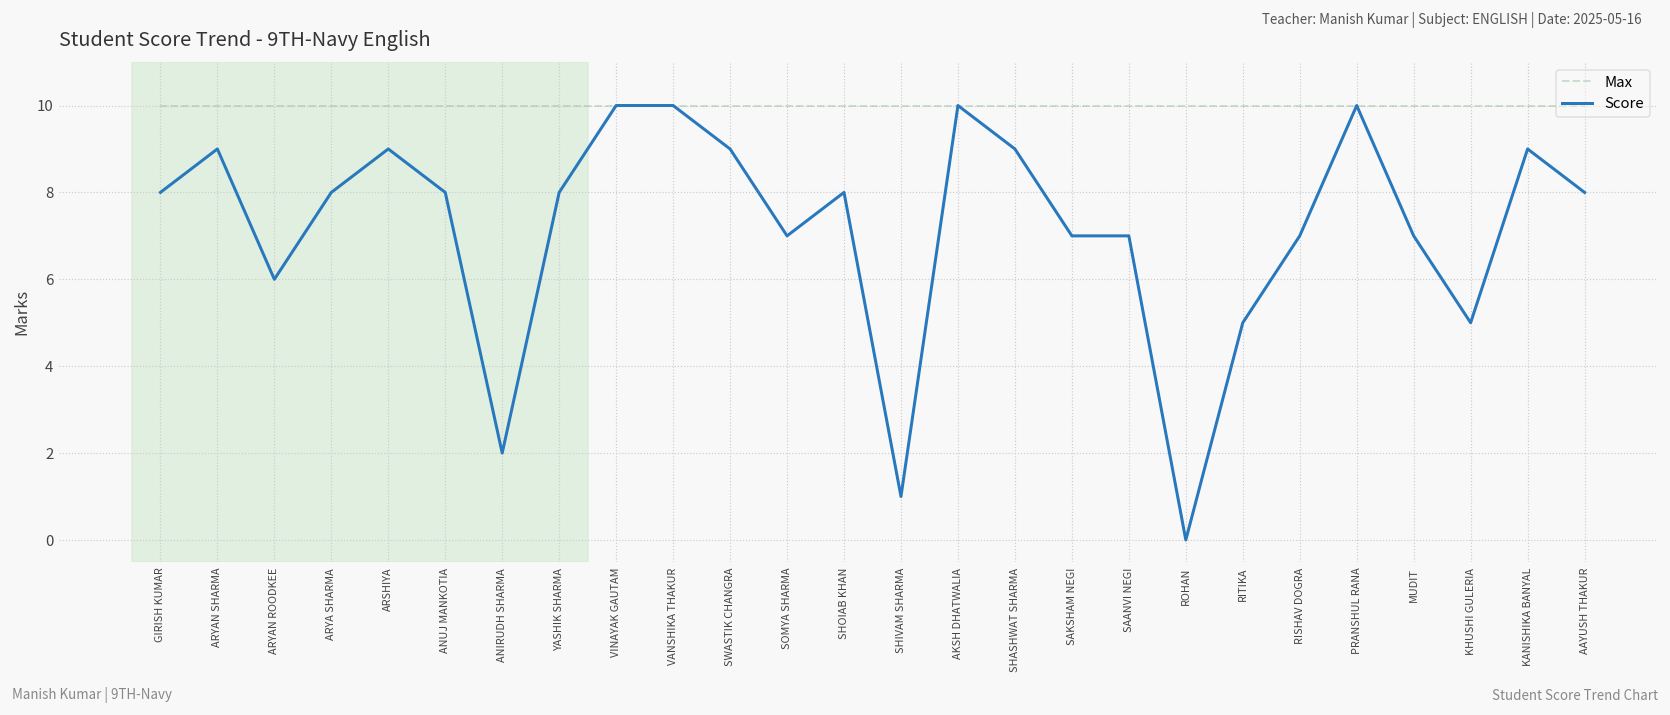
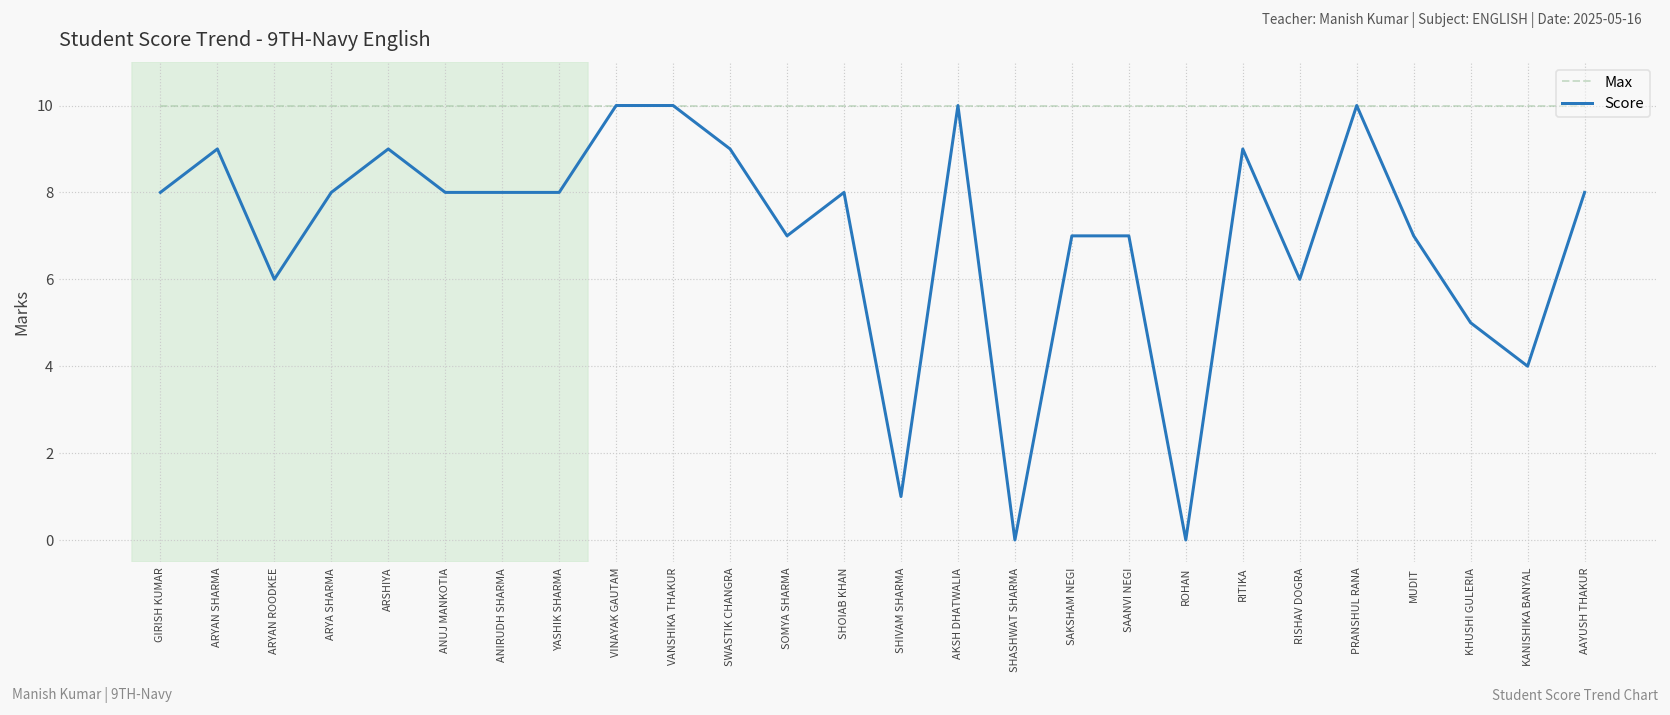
  {
    "Max": {
      "GIRISH KUMAR": 10,
      "ARYAN SHARMA": 10,
      "ARYAN ROODKEE": 10,
      "ARYA SHARMA": 10,
      "ARSHIYA": 10,
      "ANUJ MANKOTIA": 10,
      "ANIRUDH SHARMA": 10,
      "YASHIK SHARMA": 10,
      "SWASTIK CHANGRA": 10,
      "SOMYA SHARMA": 10,
      "SHOIAB KHAN": 10,
      "SHIVAM SHARMA": 10,
      "SHASHWAT SHARMA": 10,
      "SAKSHAM NEGI": 10,
      "SAANVI NEGI": 10,
      "ROHAN": 10,
      "RITIKA": 10,
      "RISHAV DOGRA": 10,
      "MUDIT": 10,
      "KHUSHI GULERIA": 10,
      "KANISHIKA BANYAL": 10
    },
    "Score": {
      "GIRISH KUMAR": 8,
      "ARYAN SHARMA": 9,
      "ARYAN ROODKEE": 6,
      "ARYA SHARMA": 8,
      "ARSHIYA": 9,
      "ANUJ MANKOTIA": 8,
-     "ANIRUDH SHARMA": 2,
+     "ANIRUDH SHARMA": 8,
      "YASHIK SHARMA": 8,
      "SWASTIK CHANGRA": 9,
      "SOMYA SHARMA": 7,
      "SHOIAB KHAN": 8,
      "SHIVAM SHARMA": 1,
-     "SHASHWAT SHARMA": 9,
+     "SHASHWAT SHARMA": 0,
      "SAKSHAM NEGI": 7,
      "SAANVI NEGI": 7,
      "ROHAN": 0,
-     "RITIKA": 5,
-     "RISHAV DOGRA": 7,
+     "RITIKA": 9,
+     "RISHAV DOGRA": 6,
      "MUDIT": 7,
      "KHUSHI GULERIA": 5,
-     "KANISHIKA BANYAL": 9,
+     "KANISHIKA BANYAL": 4,
      "AAYUSH THAKUR": 8
    }
  }
